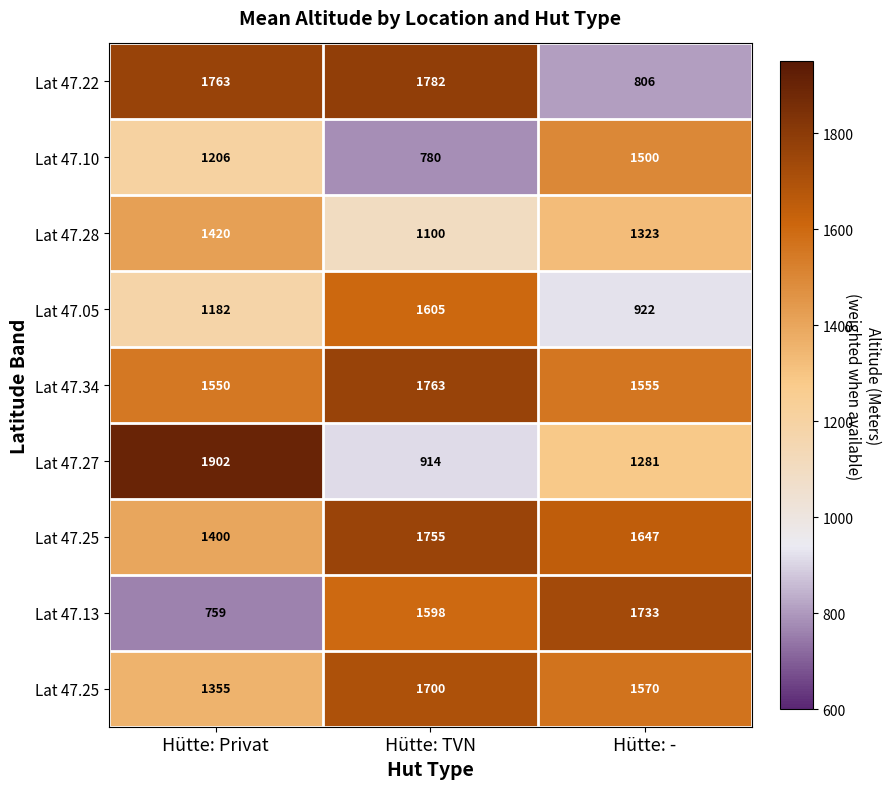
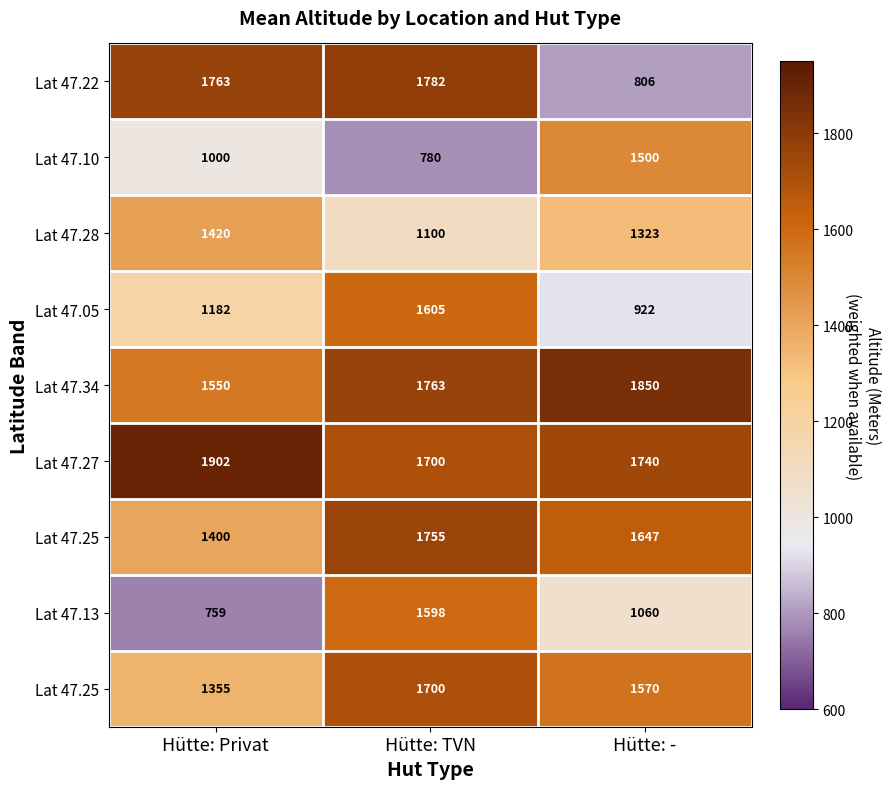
  {
    "Lat 47.22": {
      "Hütte: Privat": 1763,
      "Hütte: TVN": 1782,
      "Hütte: -": 806
    },
    "Lat 47.10": {
-     "Hütte: Privat": 1206,
+     "Hütte: Privat": 1000,
      "Hütte: TVN": 780,
      "Hütte: -": 1500
    },
    "Lat 47.28": {
      "Hütte: Privat": 1420,
      "Hütte: TVN": 1100,
      "Hütte: -": 1323
    },
    "Lat 47.05": {
      "Hütte: Privat": 1182,
      "Hütte: TVN": 1605,
      "Hütte: -": 922
    },
    "Lat 47.34": {
      "Hütte: Privat": 1550,
      "Hütte: TVN": 1763,
-     "Hütte: -": 1555
+     "Hütte: -": 1850
    },
    "Lat 47.27": {
      "Hütte: Privat": 1902,
-     "Hütte: TVN": 914,
-     "Hütte: -": 1281
+     "Hütte: TVN": 1700,
+     "Hütte: -": 1740
    },
    "Lat 47.13": {
      "Hütte: Privat": 759,
      "Hütte: TVN": 1598,
-     "Hütte: -": 1733
+     "Hütte: -": 1060
    }
  }
